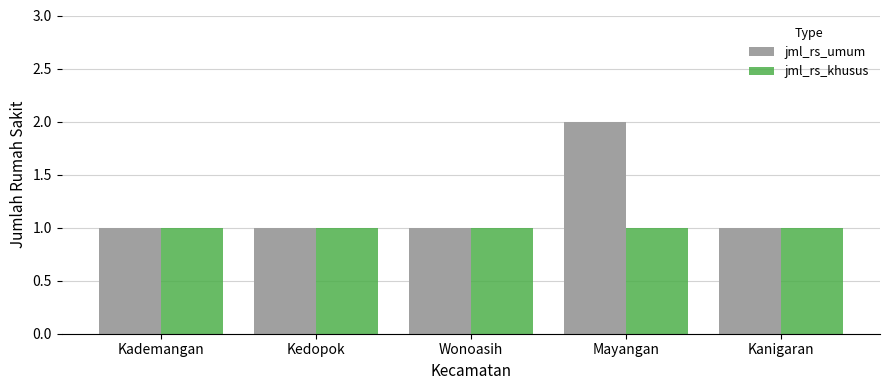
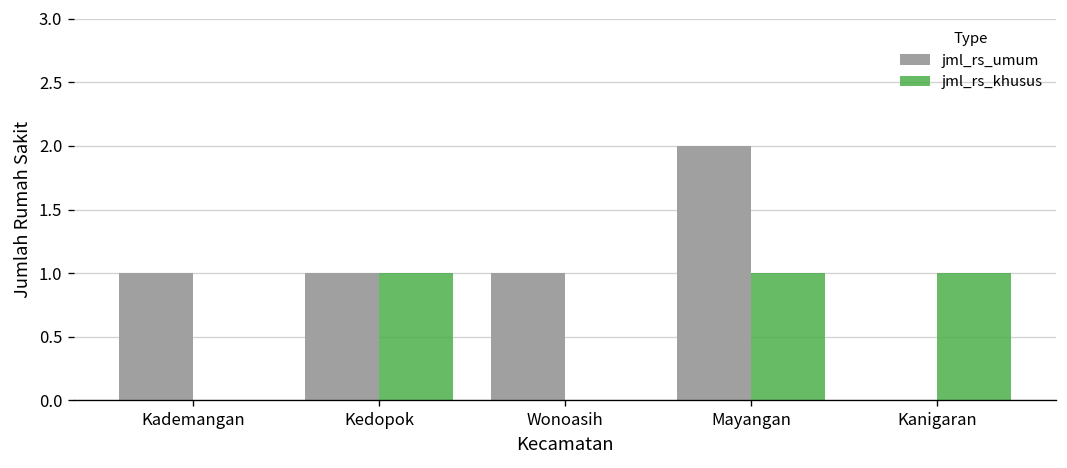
  {
    "jml_rs_umum": {
      "Kademangan": 1,
      "Kedopok": 1,
      "Wonoasih": 1,
      "Mayangan": 2,
-     "Kanigaran": 1
+     "Kanigaran": 0
    },
    "jml_rs_khusus": {
-     "Kademangan": 1,
+     "Kademangan": 0,
      "Kedopok": 1,
-     "Wonoasih": 1,
+     "Wonoasih": 0,
      "Mayangan": 1,
      "Kanigaran": 1
    }
  }
